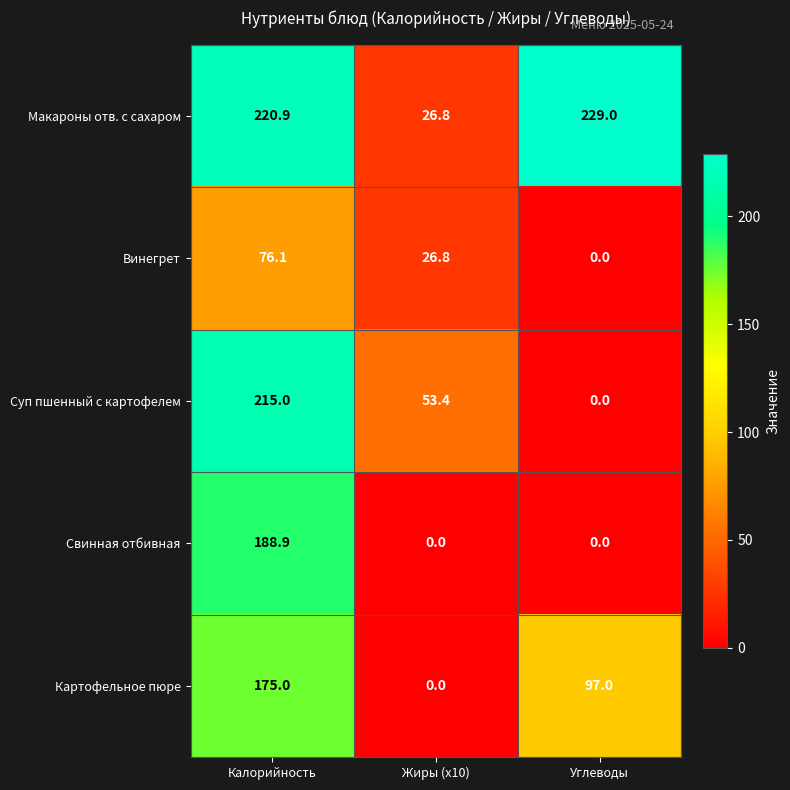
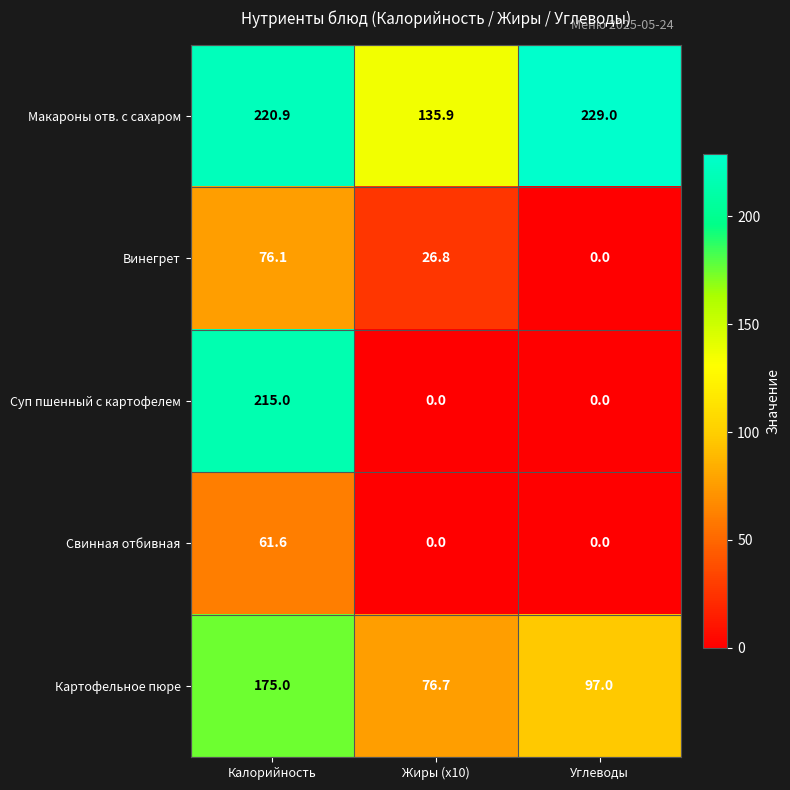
  {
    "Макароны отв. с сахаром": {
      "Калорийность": 220.9,
-     "Жиры (x10)": 26.8,
+     "Жиры (x10)": 135.9,
      "Углеводы": 229.0
    },
    "Винегрет": {
      "Калорийность": 76.1,
      "Жиры (x10)": 26.8,
      "Углеводы": 0.0
    },
    "Суп пшенный с картофелем": {
      "Калорийность": 215.0,
-     "Жиры (x10)": 53.4,
+     "Жиры (x10)": 0.0,
      "Углеводы": 0.0
    },
    "Свинная отбивная": {
-     "Калорийность": 188.9,
+     "Калорийность": 61.6,
      "Жиры (x10)": 0.0,
      "Углеводы": 0.0
    },
    "Картофельное пюре": {
      "Калорийность": 175.0,
-     "Жиры (x10)": 0.0,
+     "Жиры (x10)": 76.7,
      "Углеводы": 97.0
    }
  }
